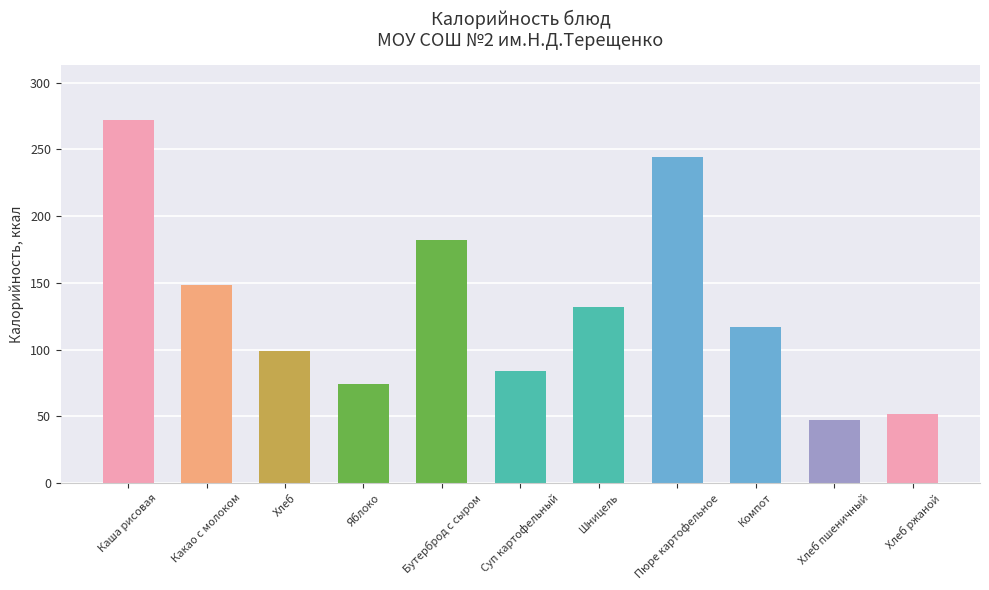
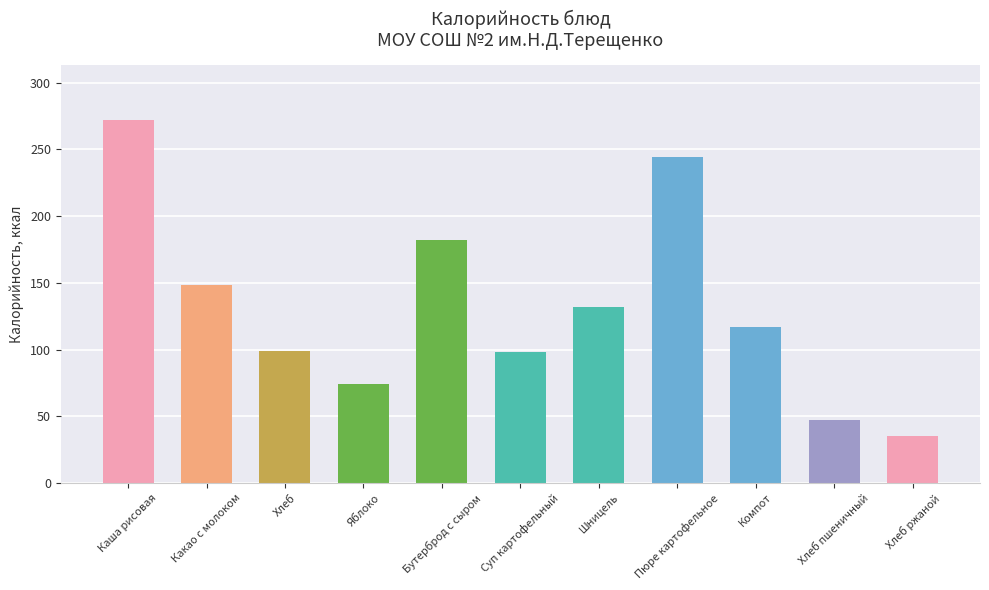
  {
    "Каша рисовая": 272,
    "Какао с молоком": 148,
    "Хлеб": 99,
    "Яблоко": 74,
    "Бутерброд с сыром": 182,
-   "Суп картофельный": 84,
+   "Суп картофельный": 98,
    "Шницель": 132,
    "Пюре картофельное": 244,
    "Компот": 117,
    "Хлеб пшеничный": 47,
-   "Хлеб ржаной": 52
+   "Хлеб ржаной": 35
  }
